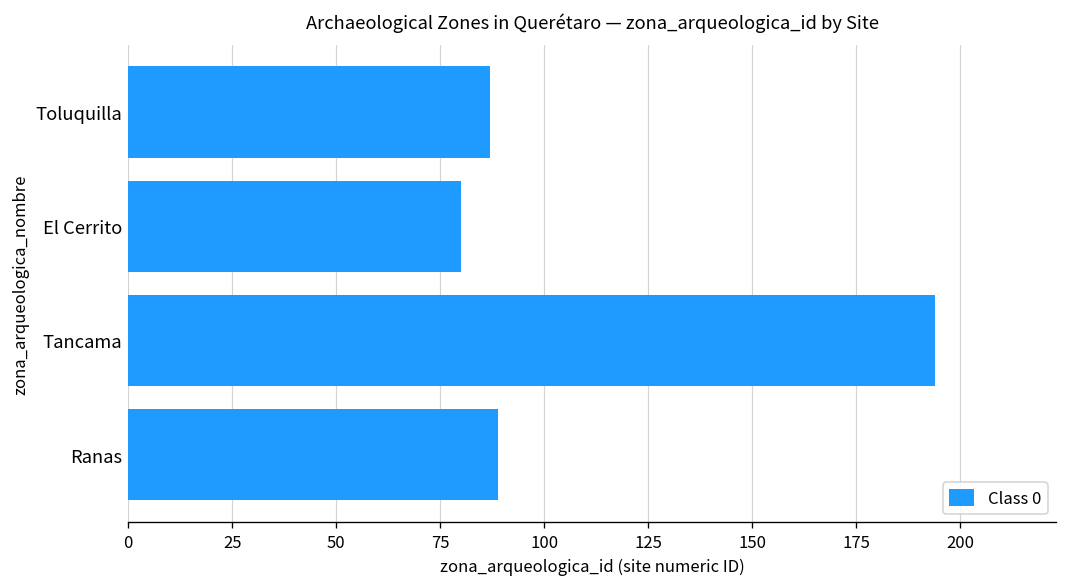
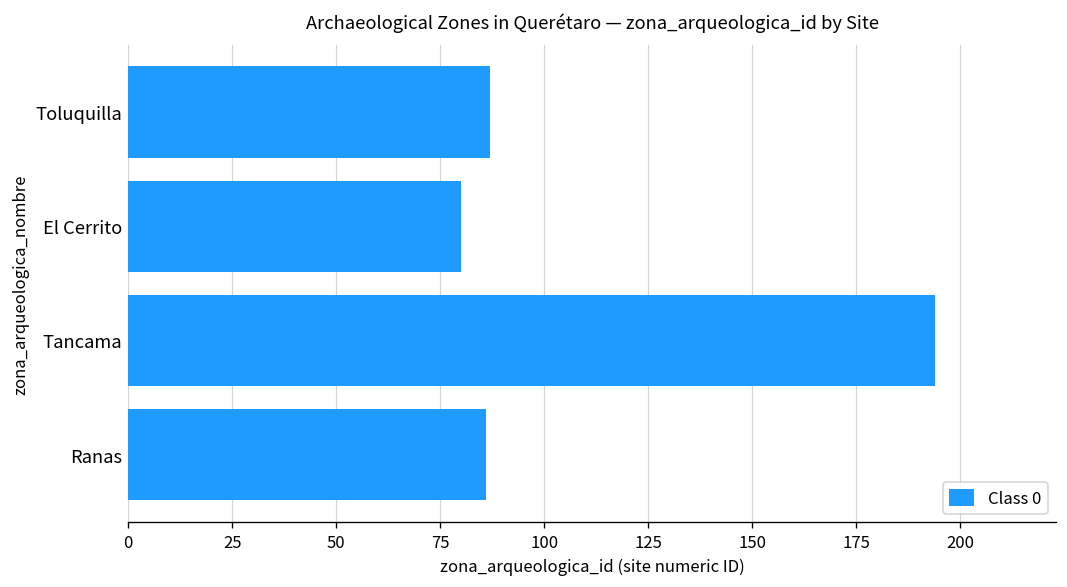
  {
    "Toluquilla": 87,
    "El Cerrito": 80,
    "Tancama": 194,
-   "Ranas": 89
+   "Ranas": 86
  }
